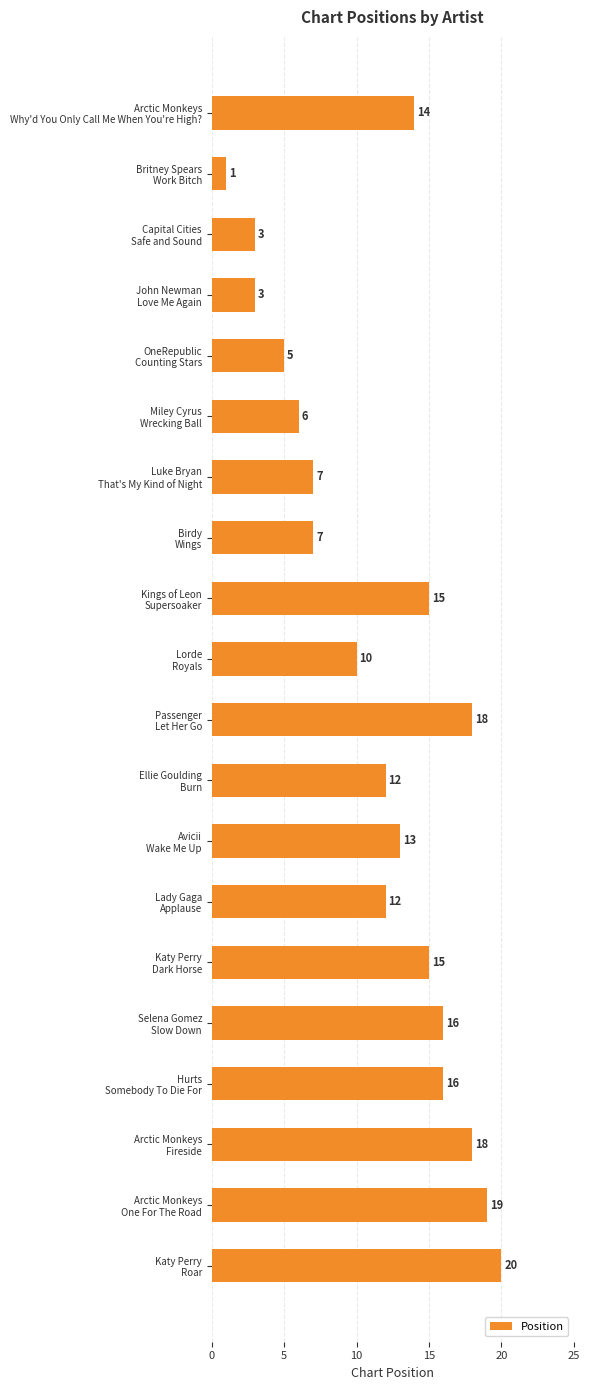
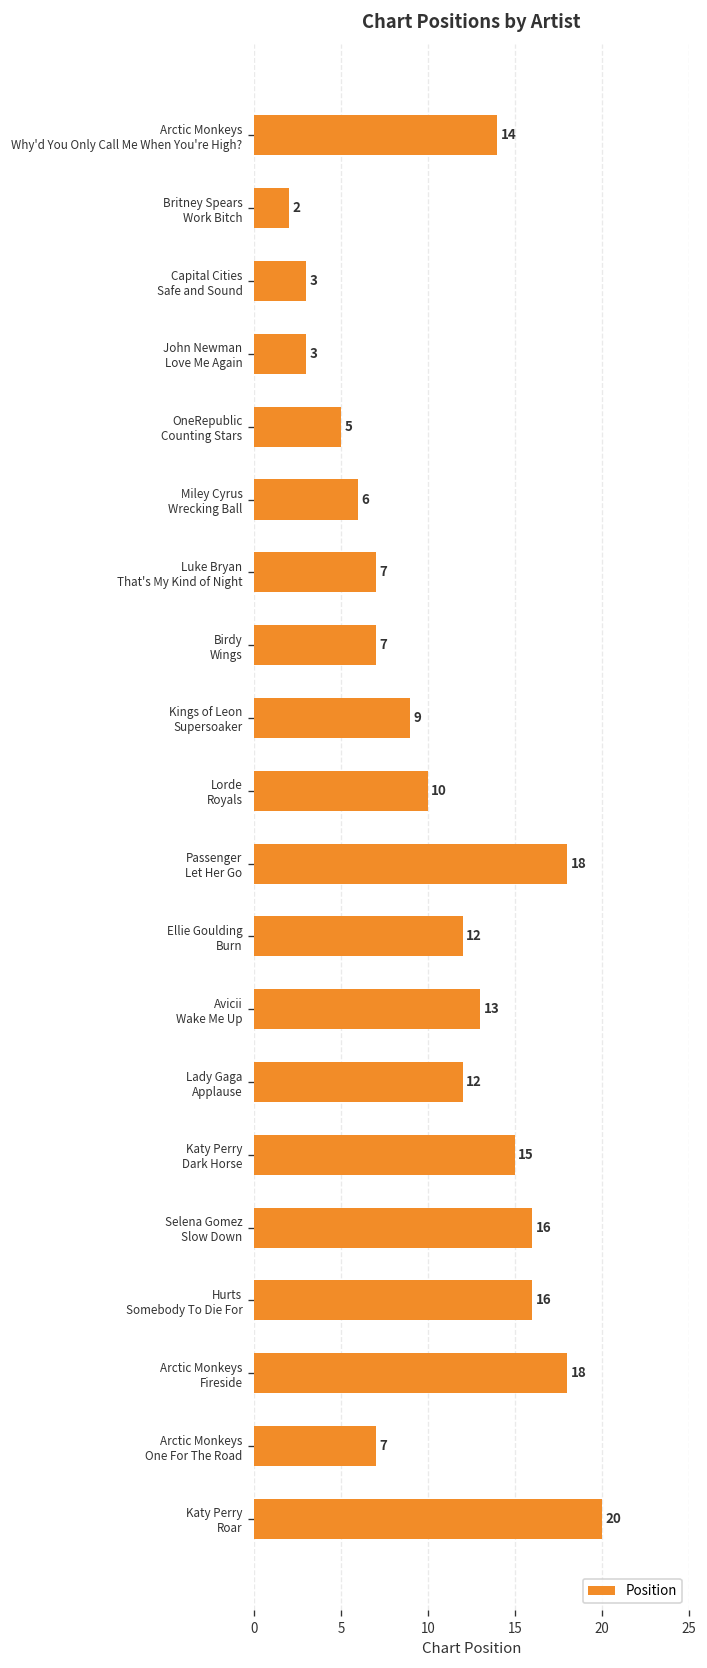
  {
    "Arctic Monkeys Why'd You Only Call Me When You're High?": 14,
-   "Britney Spears Work Bitch": 1,
+   "Britney Spears Work Bitch": 2,
    "Capital Cities Safe and Sound": 3,
    "John Newman Love Me Again": 3,
    "OneRepublic Counting Stars": 5,
    "Miley Cyrus Wrecking Ball": 6,
    "Luke Bryan That's My Kind of Night": 7,
    "Birdy Wings": 7,
-   "Kings of Leon Supersoaker": 15,
+   "Kings of Leon Supersoaker": 9,
    "Lorde Royals": 10,
    "Passenger Let Her Go": 18,
    "Ellie Goulding Burn": 12,
    "Avicii Wake Me Up": 13,
    "Lady Gaga Applause": 12,
    "Katy Perry Dark Horse": 15,
    "Selena Gomez Slow Down": 16,
    "Hurts Somebody To Die For": 16,
    "Arctic Monkeys Fireside": 18,
-   "Arctic Monkeys One For The Road": 19,
+   "Arctic Monkeys One For The Road": 7,
    "Katy Perry Roar": 20
  }
